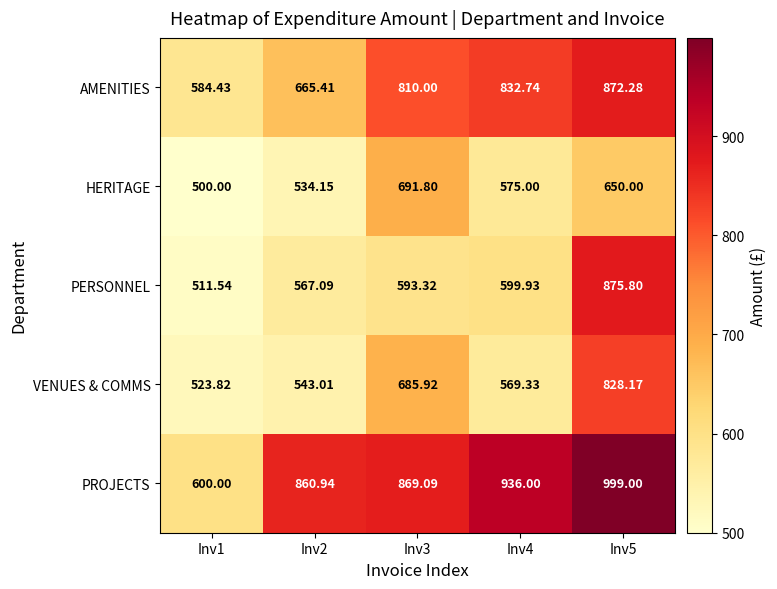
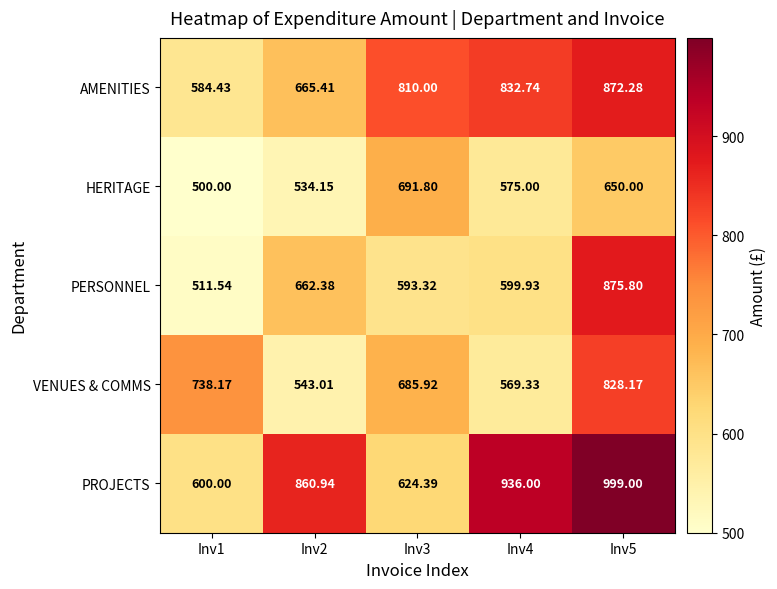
  {
    "AMENITIES": {
      "Inv1": 584.43,
      "Inv2": 665.41,
      "Inv3": 810.00,
      "Inv4": 832.74,
      "Inv5": 872.28
    },
    "HERITAGE": {
      "Inv1": 500.00,
      "Inv2": 534.15,
      "Inv3": 691.80,
      "Inv4": 575.00,
      "Inv5": 650.00
    },
    "PERSONNEL": {
      "Inv1": 511.54,
-     "Inv2": 567.09,
+     "Inv2": 662.38,
      "Inv3": 593.32,
      "Inv4": 599.93,
      "Inv5": 875.80
    },
    "VENUES & COMMS": {
-     "Inv1": 523.82,
+     "Inv1": 738.17,
      "Inv2": 543.01,
      "Inv3": 685.92,
      "Inv4": 569.33,
      "Inv5": 828.17
    },
    "PROJECTS": {
      "Inv1": 600.00,
      "Inv2": 860.94,
-     "Inv3": 869.09,
+     "Inv3": 624.39,
      "Inv4": 936.00,
      "Inv5": 999.00
    }
  }
